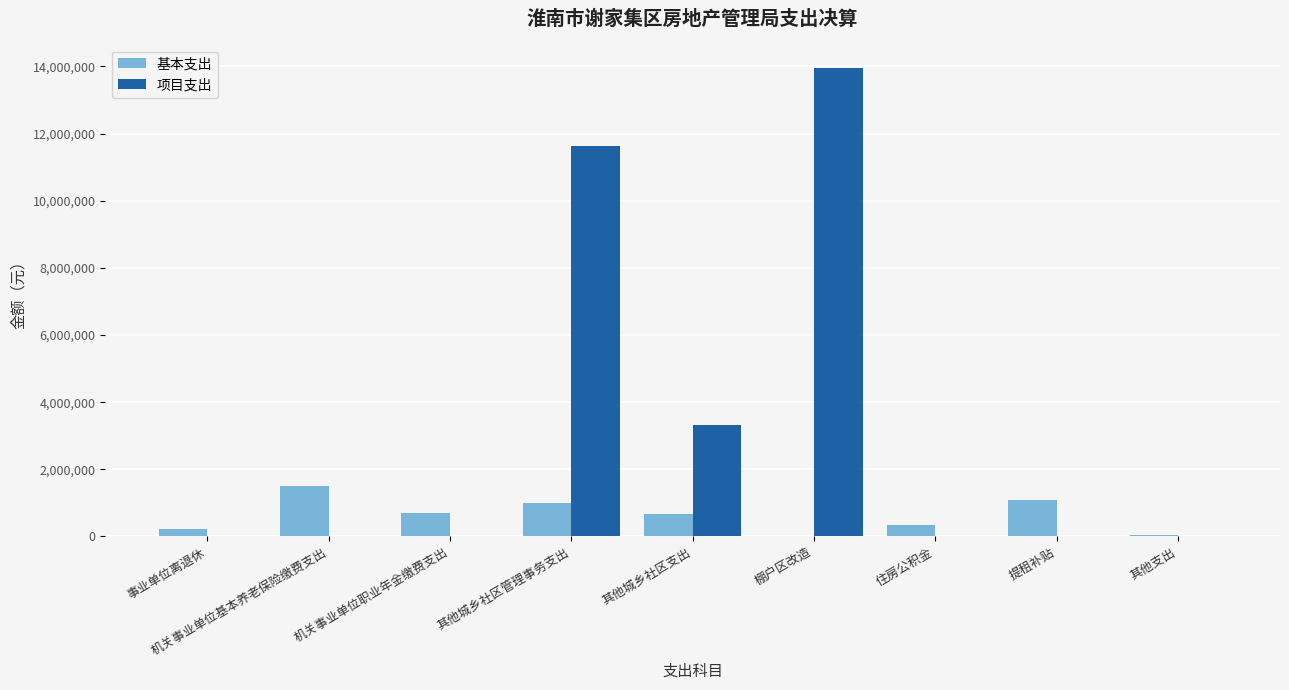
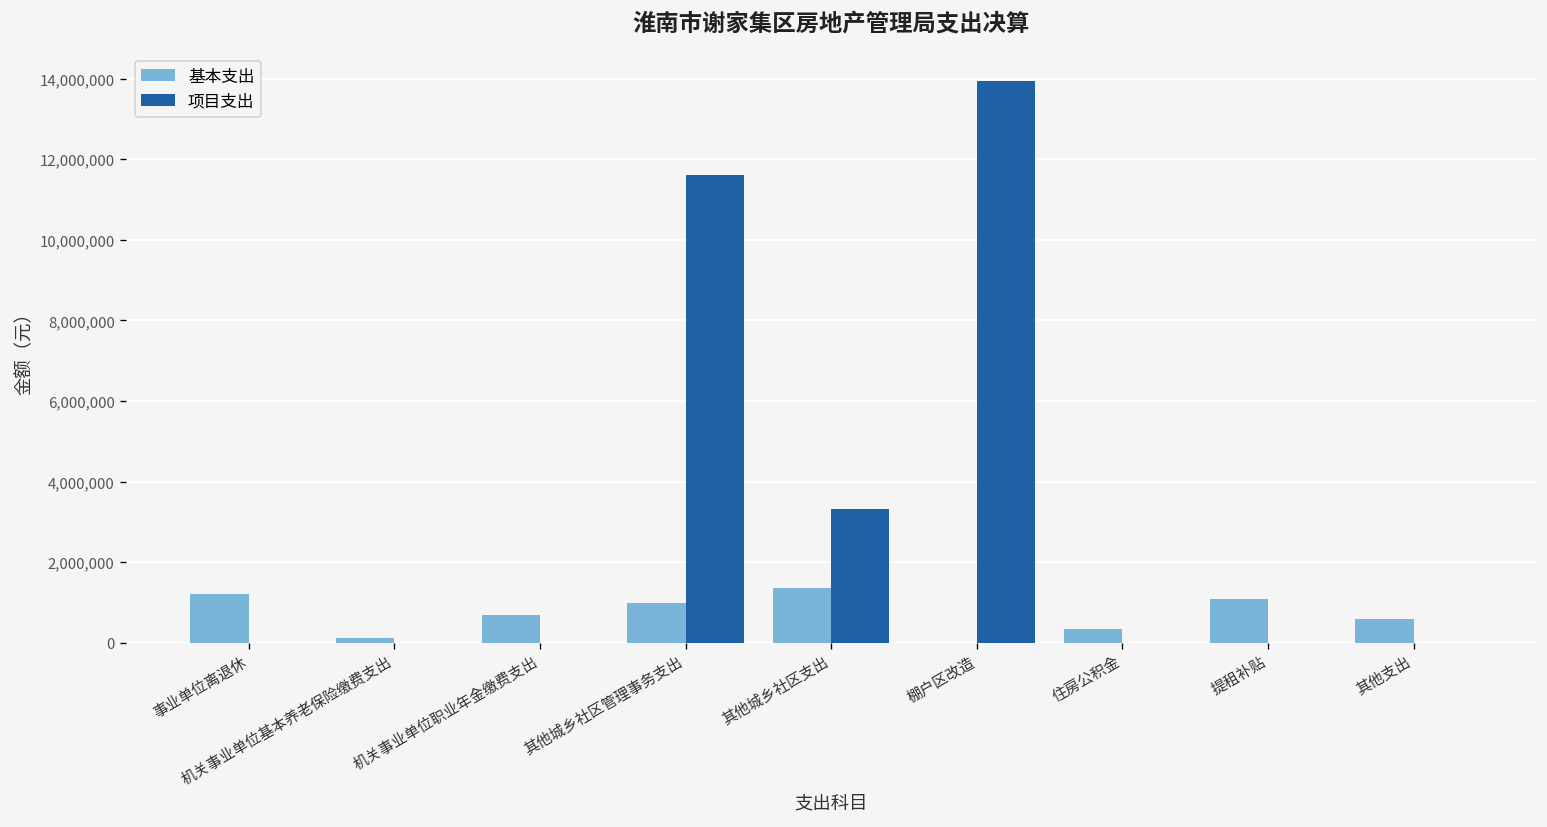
  {
    "基本支出": {
-     "事业单位离退休": "200,000",
-     "机关事业单位基本养老保险缴费支出": "1,500,000",
+     "事业单位离退休": "1,200,000",
+     "机关事业单位基本养老保险缴费支出": "100,000",
      "机关事业单位职业年金缴费支出": "700,000",
      "其他城乡社区管理事务支出": "1,000,000",
-     "其他城乡社区支出": "700,000",
+     "其他城乡社区支出": "1,400,000",
      "棚户区改造": "0",
      "住房公积金": "300,000",
      "提租补贴": "1,100,000",
-     "其他支出": "0"
+     "其他支出": "600,000"
    },
    "项目支出": {
      "事业单位离退休": "0",
      "机关事业单位基本养老保险缴费支出": "0",
      "机关事业单位职业年金缴费支出": "0",
      "其他城乡社区管理事务支出": "11,600,000",
      "其他城乡社区支出": "3,300,000",
      "棚户区改造": "14,000,000",
      "住房公积金": "0",
      "提租补贴": "0",
      "其他支出": "0"
    }
  }
